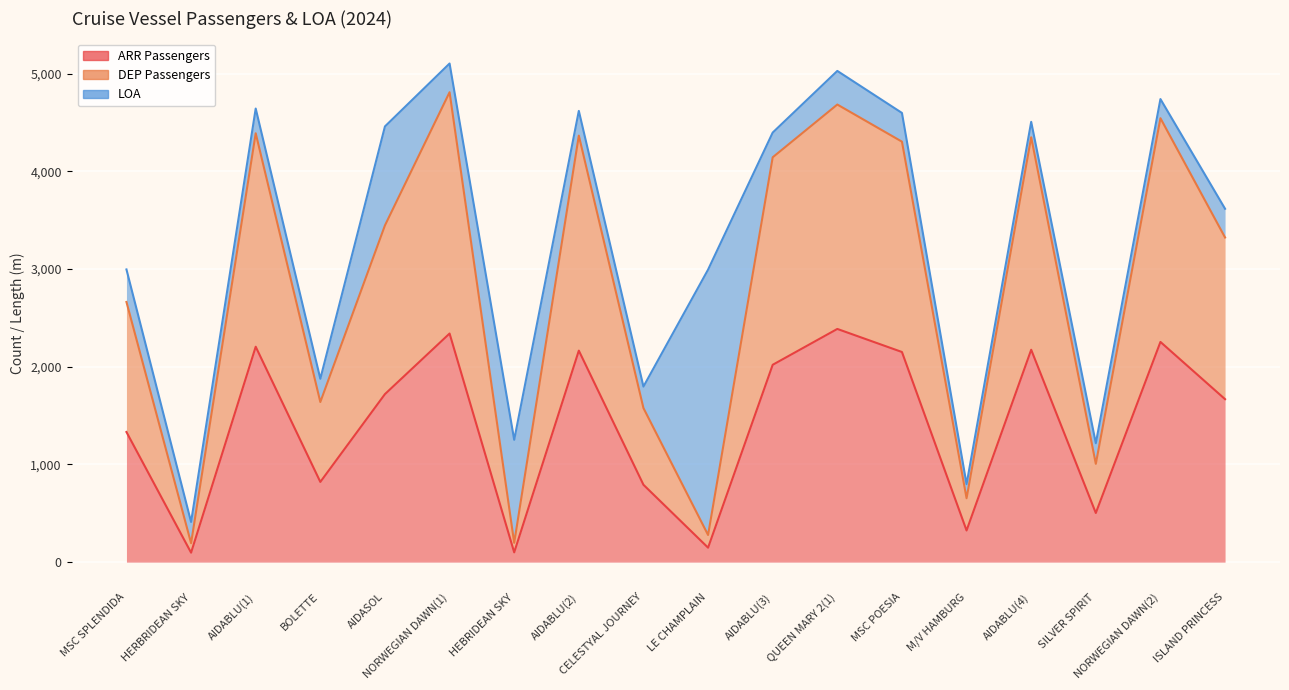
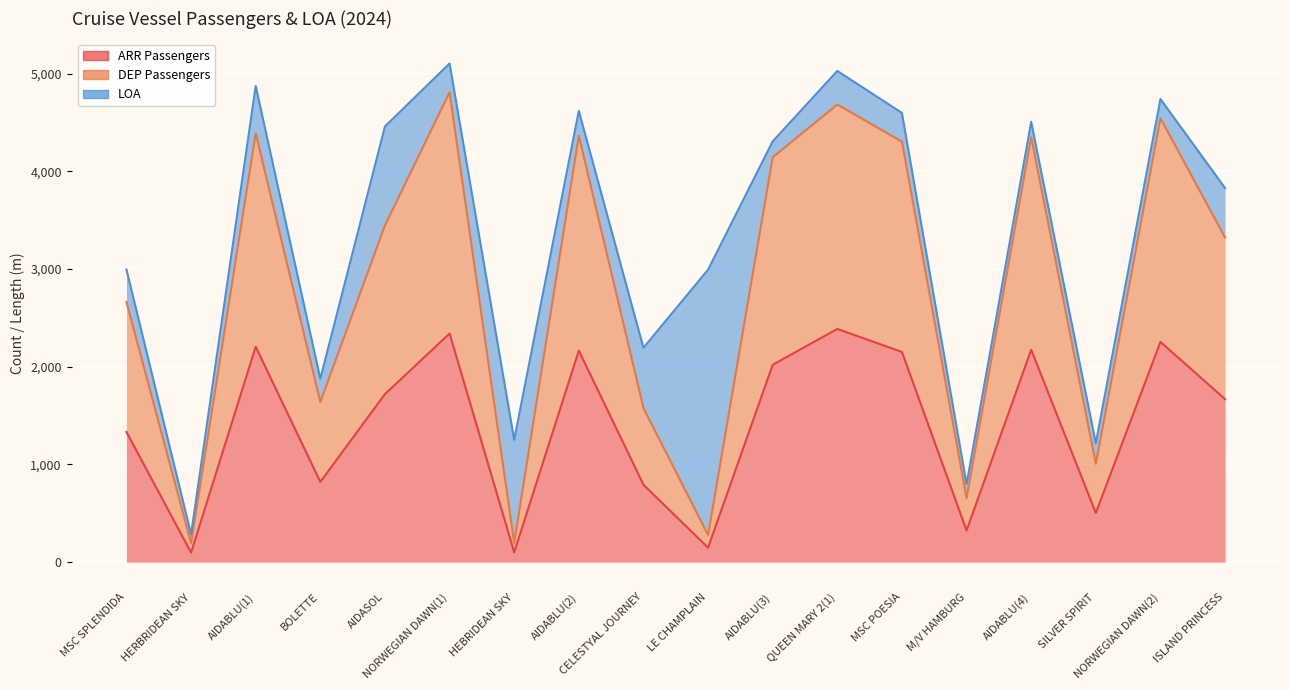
  {
    "LOA": {
      "MSC SPLENDIDA": "300",
-     "HERBRIDEAN SKY": "200",
-     "AIDABLU(1)": "300",
+     "HERBRIDEAN SKY": "100",
+     "AIDABLU(1)": "500",
      "BOLETTE": "200",
      "AIDASOL": "1,000",
      "NORWEGIAN DAWN(1)": "300",
      "HEBRIDEAN SKY": "1,100",
      "AIDABLU(2)": "300",
-     "CELESTYAL JOURNEY": "200",
+     "CELESTYAL JOURNEY": "600",
      "LE CHAMPLAIN": "2,700",
-     "AIDABLU(3)": "300",
+     "AIDABLU(3)": "200",
      "QUEEN MARY 2(1)": "300",
      "MSC POESIA": "300",
      "M/V HAMBURG": "100",
      "AIDABLU(4)": "200",
      "SILVER SPIRIT": "200",
      "NORWEGIAN DAWN(2)": "200",
-     "ISLAND PRINCESS": "300"
+     "ISLAND PRINCESS": "500"
    }
  }
